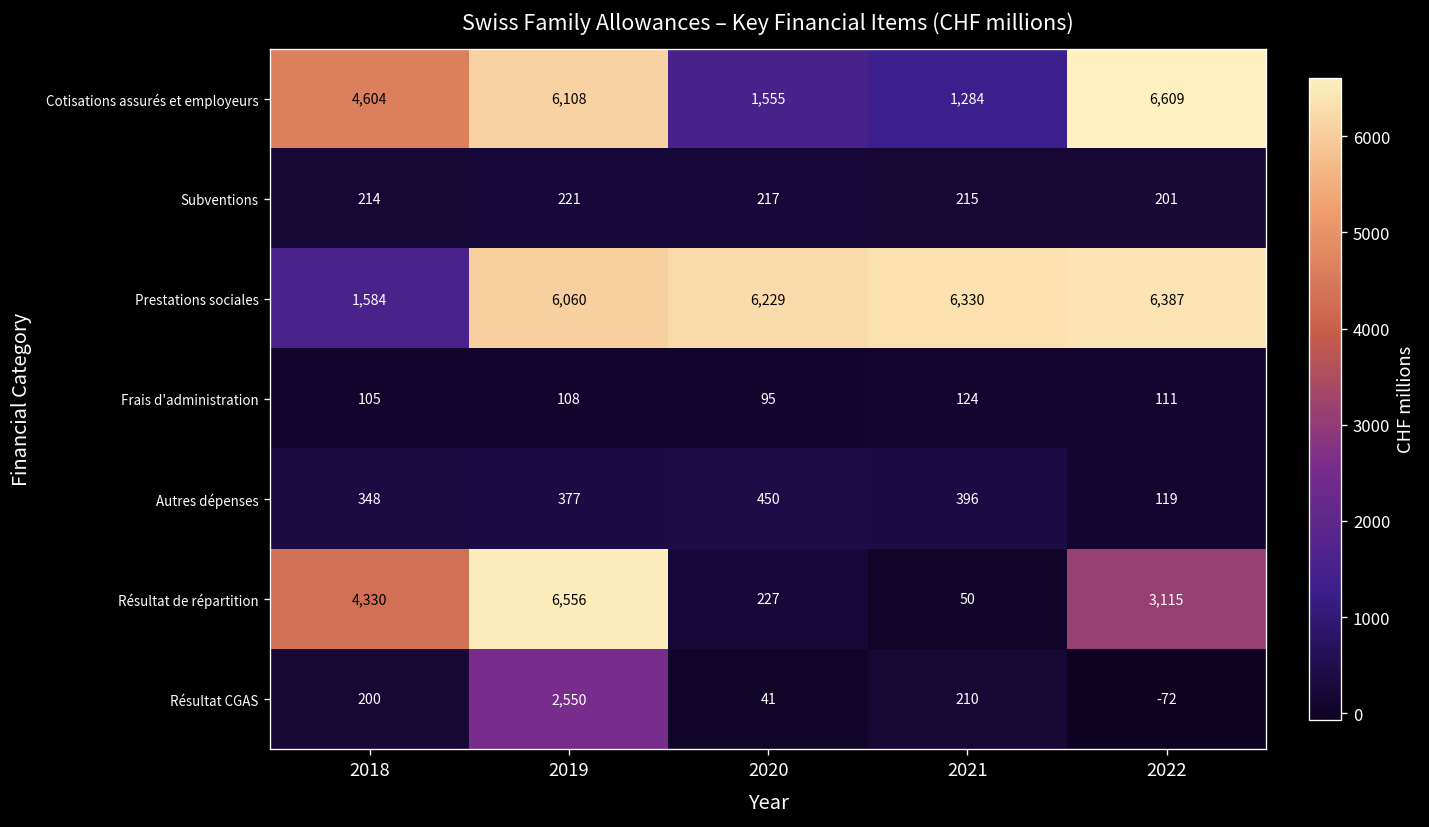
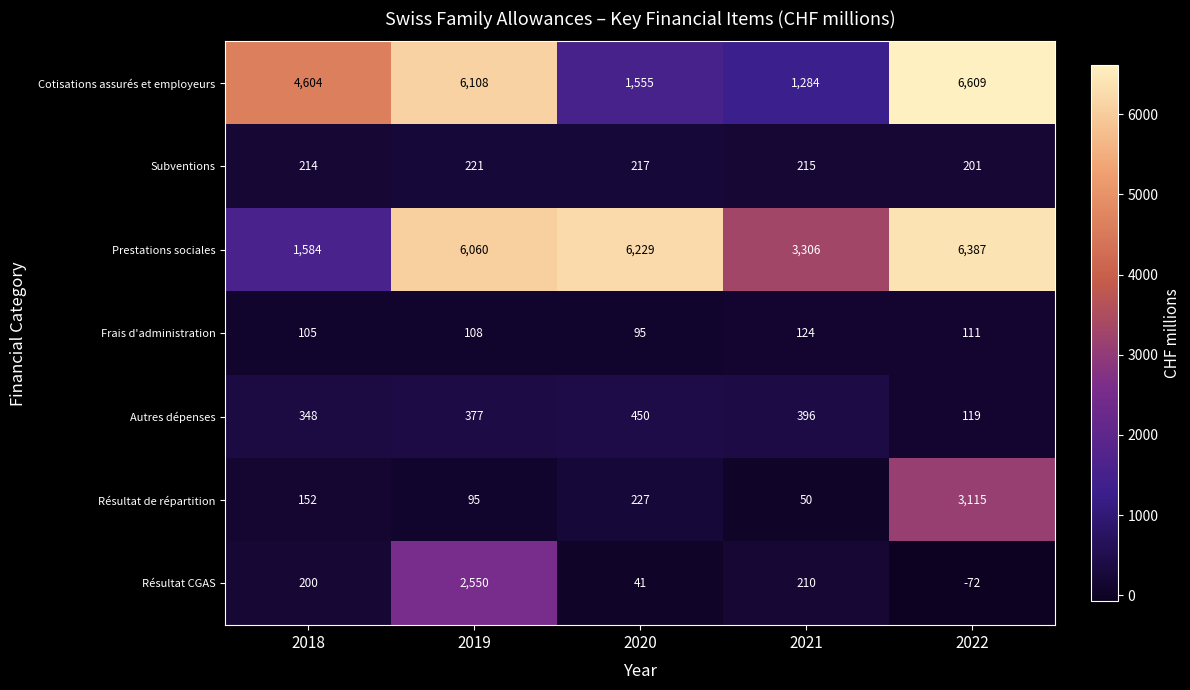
  {
    "Cotisations assurés et employeurs": {
      "2018": "4,604",
      "2019": "6,108",
      "2020": "1,555",
      "2021": "1,284",
      "2022": "6,609"
    },
    "Subventions": {
      "2018": "214",
      "2019": "221",
      "2020": "217",
      "2021": "215",
      "2022": "201"
    },
    "Prestations sociales": {
      "2018": "1,584",
      "2019": "6,060",
      "2020": "6,229",
-     "2021": "6,330",
+     "2021": "3,306",
      "2022": "6,387"
    },
    "Frais d'administration": {
      "2018": "105",
      "2019": "108",
      "2020": "95",
      "2021": "124",
      "2022": "111"
    },
    "Autres dépenses": {
      "2018": "348",
      "2019": "377",
      "2020": "450",
      "2021": "396",
      "2022": "119"
    },
    "Résultat de répartition": {
-     "2018": "4,330",
-     "2019": "6,556",
+     "2018": "152",
+     "2019": "95",
      "2020": "227",
      "2021": "50",
      "2022": "3,115"
    },
    "Résultat CGAS": {
      "2018": "200",
      "2019": "2,550",
      "2020": "41",
      "2021": "210",
      "2022": "-72"
    }
  }
